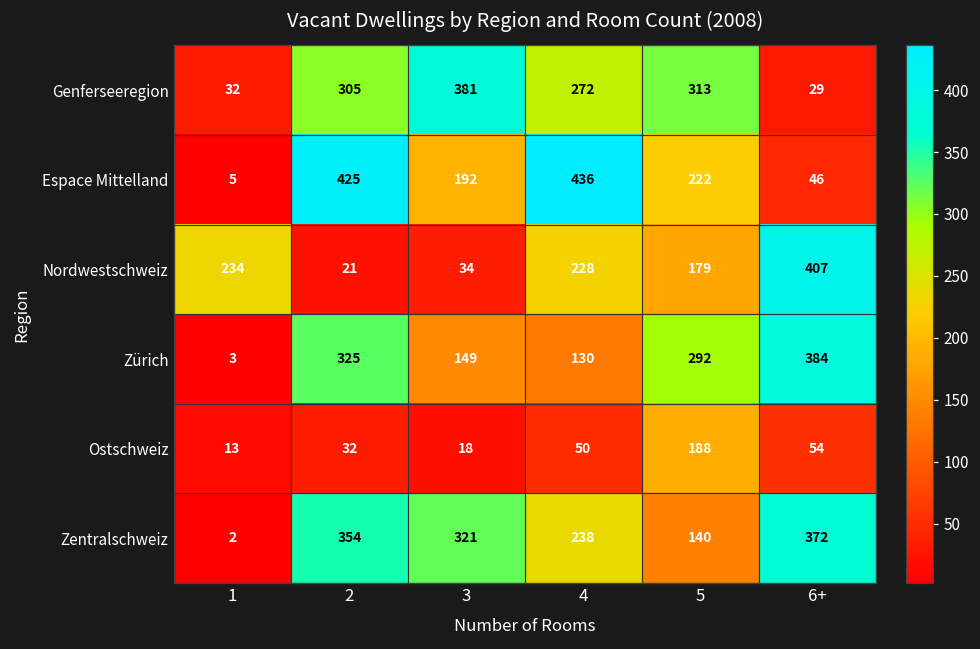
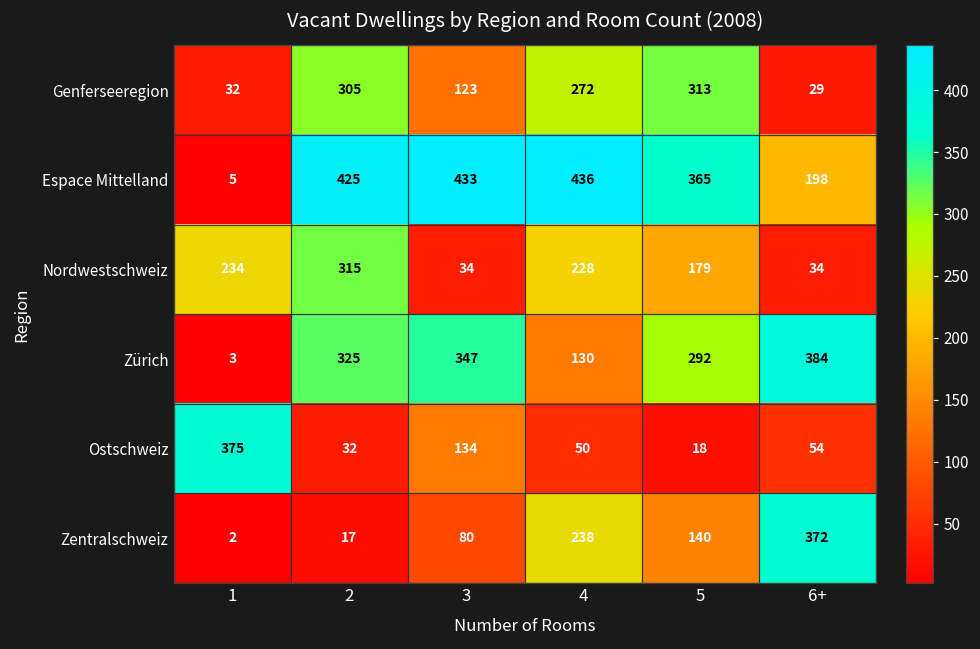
  {
    "Genferseeregion": {
      "1": 32,
      "2": 305,
-     "3": 381,
+     "3": 123,
      "4": 272,
      "5": 313,
      "6+": 29
    },
    "Espace Mittelland": {
      "1": 5,
      "2": 425,
-     "3": 192,
+     "3": 433,
      "4": 436,
-     "5": 222,
-     "6+": 46
+     "5": 365,
+     "6+": 198
    },
    "Nordwestschweiz": {
      "1": 234,
-     "2": 21,
+     "2": 315,
      "3": 34,
      "4": 228,
      "5": 179,
-     "6+": 407
+     "6+": 34
    },
    "Zürich": {
      "1": 3,
      "2": 325,
-     "3": 149,
+     "3": 347,
      "4": 130,
      "5": 292,
      "6+": 384
    },
    "Ostschweiz": {
-     "1": 13,
+     "1": 375,
      "2": 32,
-     "3": 18,
+     "3": 134,
      "4": 50,
-     "5": 188,
+     "5": 18,
      "6+": 54
    },
    "Zentralschweiz": {
      "1": 2,
-     "2": 354,
-     "3": 321,
+     "2": 17,
+     "3": 80,
      "4": 238,
      "5": 140,
      "6+": 372
    }
  }
